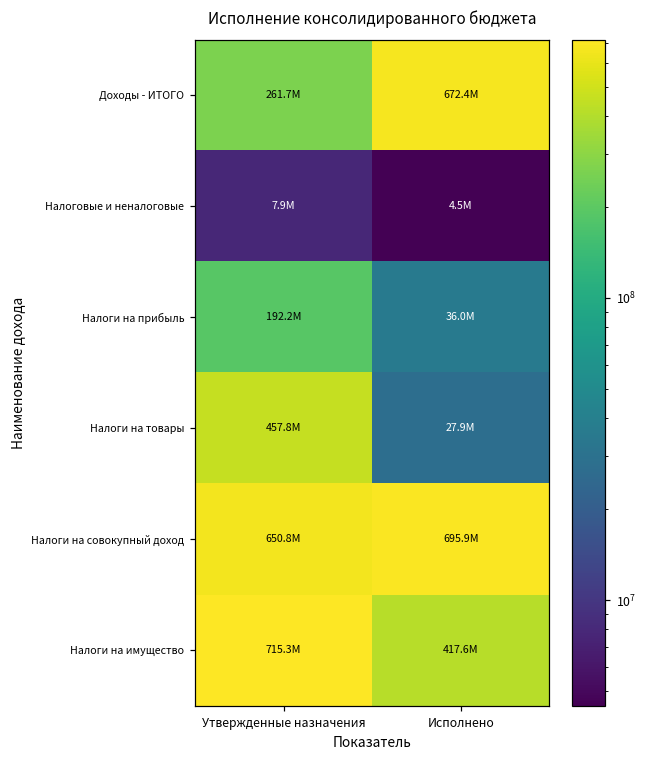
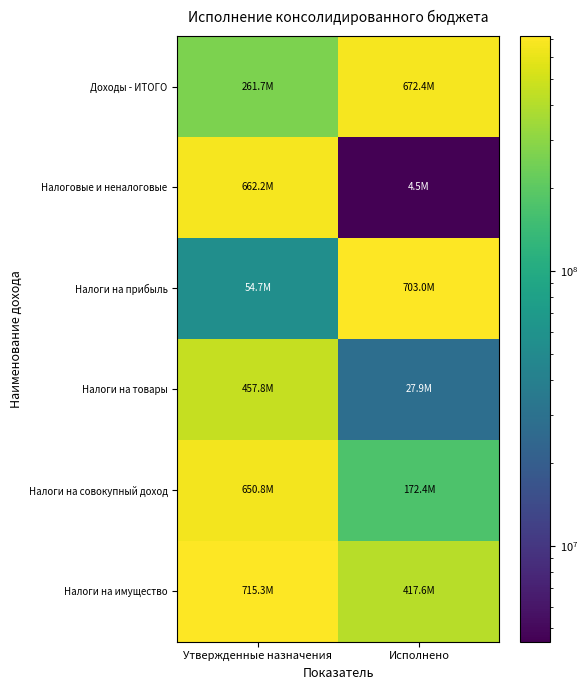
  {
    "Доходы - ИТОГО": {
      "Утвержденные назначения": "261.7M",
      "Исполнено": "672.4M"
    },
    "Налоговые и неналоговые": {
-     "Утвержденные назначения": "7.9M",
+     "Утвержденные назначения": "662.2M",
      "Исполнено": "4.5M"
    },
    "Налоги на прибыль": {
-     "Утвержденные назначения": "192.2M",
-     "Исполнено": "36.0M"
+     "Утвержденные назначения": "54.7M",
+     "Исполнено": "703.0M"
    },
    "Налоги на товары": {
      "Утвержденные назначения": "457.8M",
      "Исполнено": "27.9M"
    },
    "Налоги на совокупный доход": {
      "Утвержденные назначения": "650.8M",
-     "Исполнено": "695.9M"
+     "Исполнено": "172.4M"
    },
    "Налоги на имущество": {
      "Утвержденные назначения": "715.3M",
      "Исполнено": "417.6M"
    }
  }
